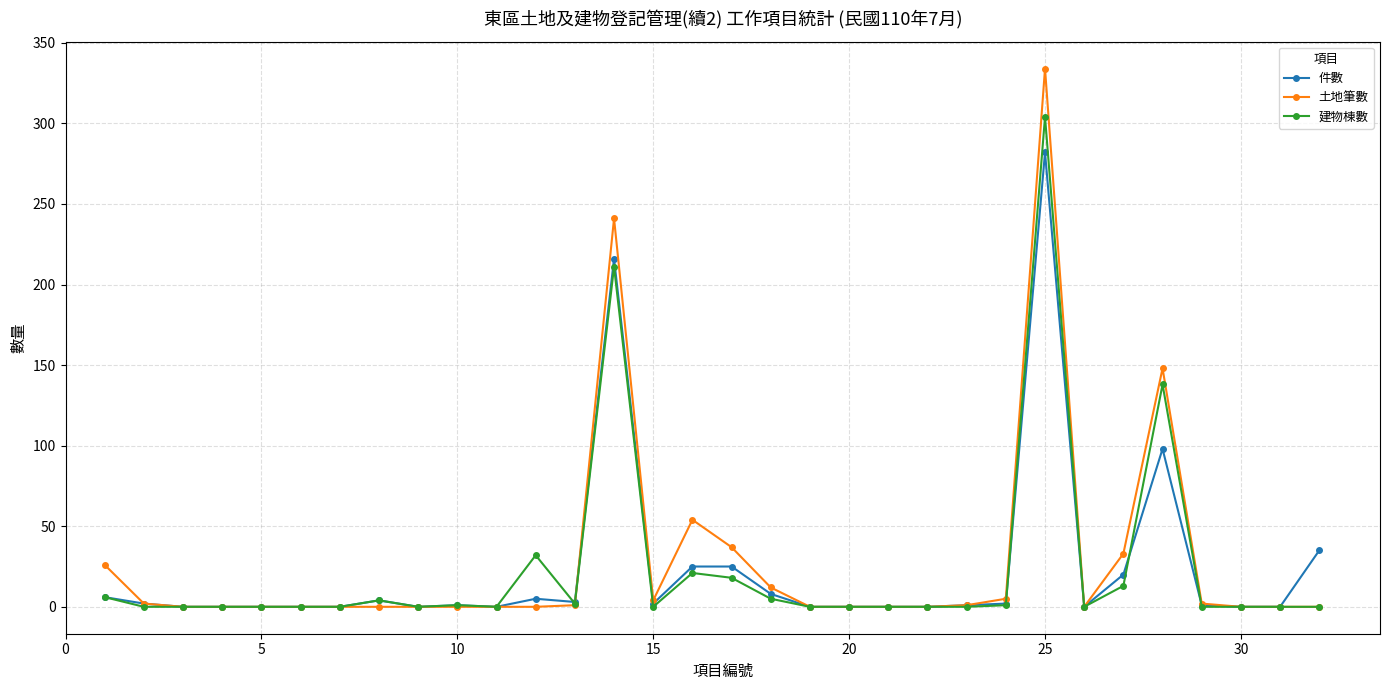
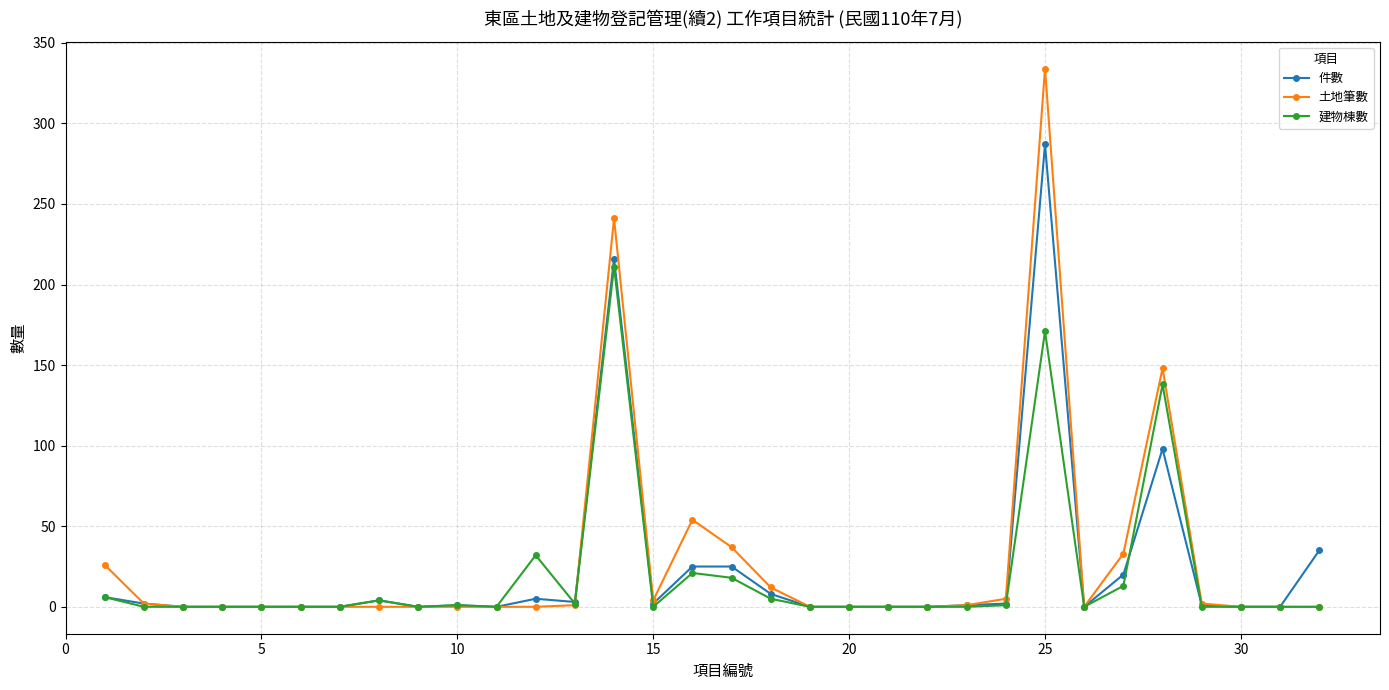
  {
    "件數": {
      "15": 2,
-     "25": 282
+     "25": 287
    },
    "土地筆數": {
      "15": 4,
      "25": 334
    },
    "建物棟數": {
      "15": 0,
-     "25": 304
+     "25": 171
    }
  }
